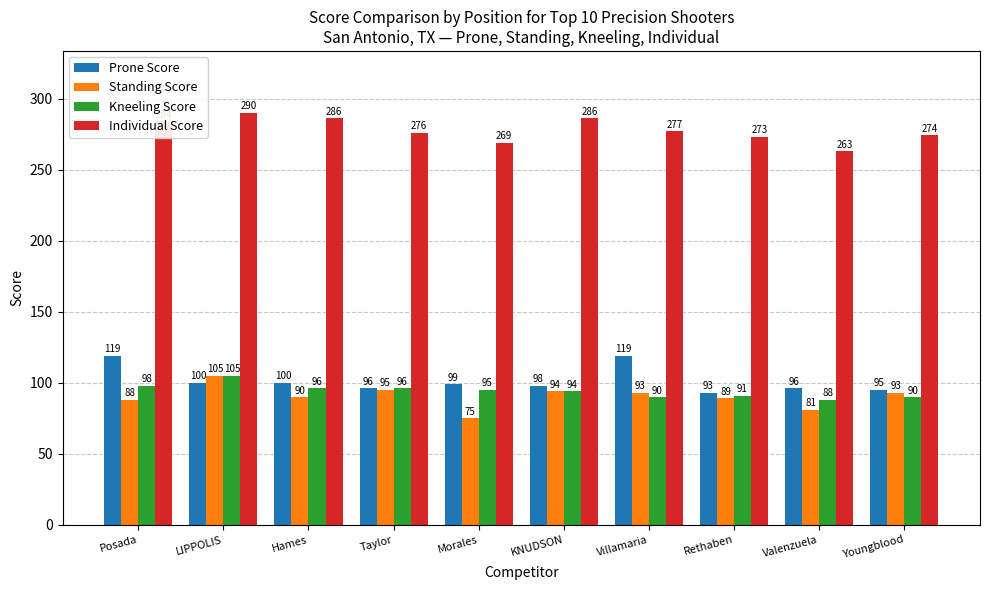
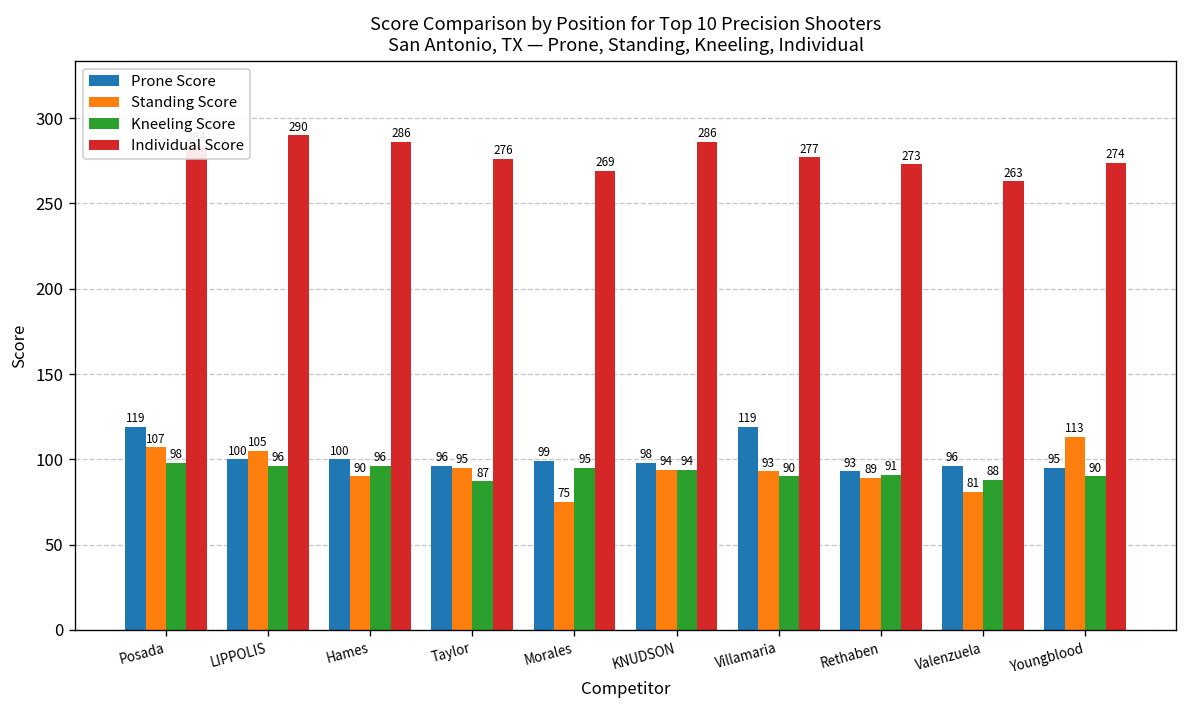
  {
    "Prone Score": {
      "Posada": 119,
      "LIPPOLIS": 100,
      "Hames": 100,
      "Taylor": 96,
      "Morales": 99,
      "KNUDSON": 98,
      "Villamaria": 119,
      "Rethaben": 93,
      "Valenzuela": 96,
      "Youngblood": 95
    },
    "Standing Score": {
-     "Posada": 88,
+     "Posada": 107,
      "LIPPOLIS": 105,
      "Hames": 90,
      "Taylor": 95,
      "Morales": 75,
      "KNUDSON": 94,
      "Villamaria": 93,
      "Rethaben": 89,
      "Valenzuela": 81,
-     "Youngblood": 93
+     "Youngblood": 113
    },
    "Kneeling Score": {
      "Posada": 98,
-     "LIPPOLIS": 105,
+     "LIPPOLIS": 96,
      "Hames": 96,
-     "Taylor": 96,
+     "Taylor": 87,
      "Morales": 95,
      "KNUDSON": 94,
      "Villamaria": 90,
      "Rethaben": 91,
      "Valenzuela": 88,
      "Youngblood": 90
    },
    "Individual Score": {
      "LIPPOLIS": 290,
      "Hames": 286,
      "Taylor": 276,
      "Morales": 269,
      "KNUDSON": 286,
      "Villamaria": 277,
      "Rethaben": 273,
      "Valenzuela": 263,
      "Youngblood": 274
    }
  }
